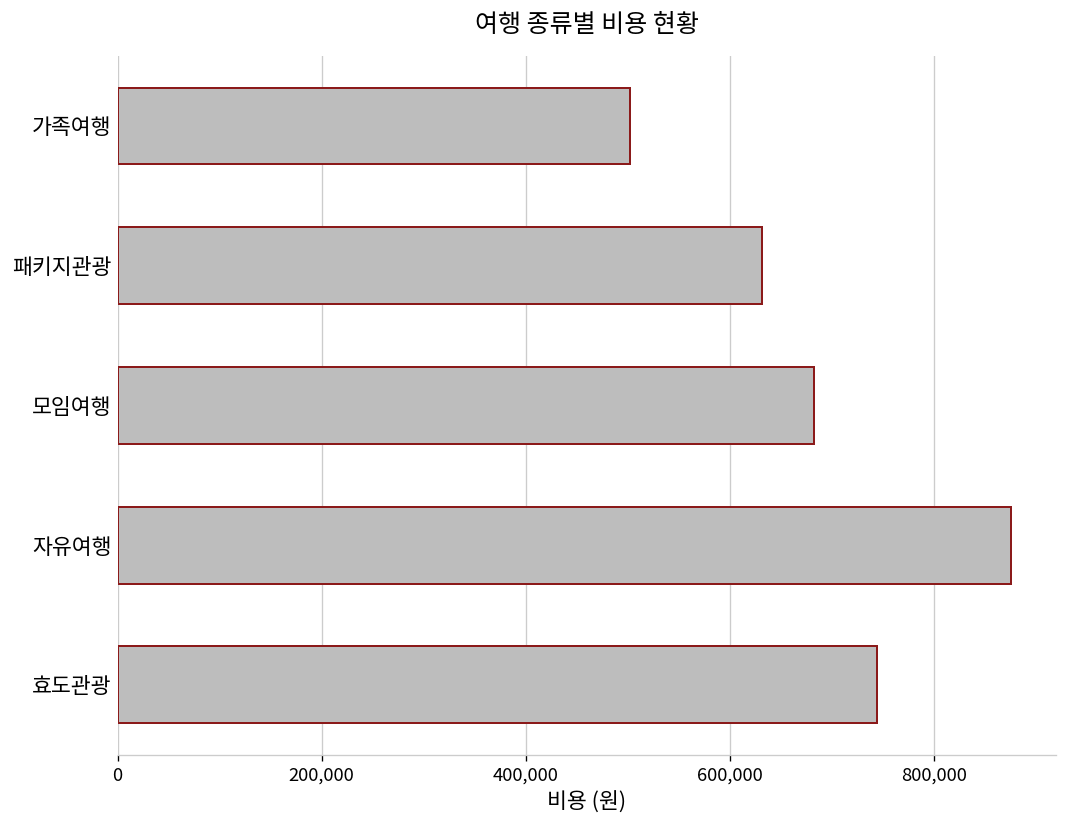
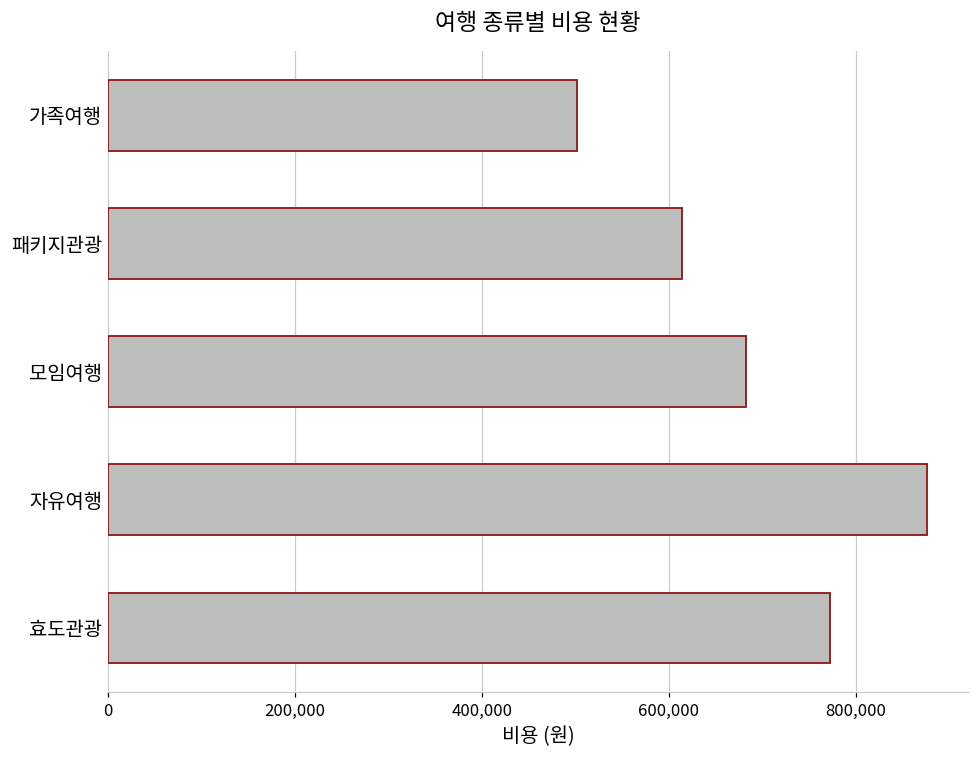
  {
    "가족여행": "500,000",
-   "패키지관광": "630,000",
+   "패키지관광": "610,000",
    "모임여행": "680,000",
    "자유여행": "880,000",
-   "효도관광": "740,000"
+   "효도관광": "770,000"
  }
